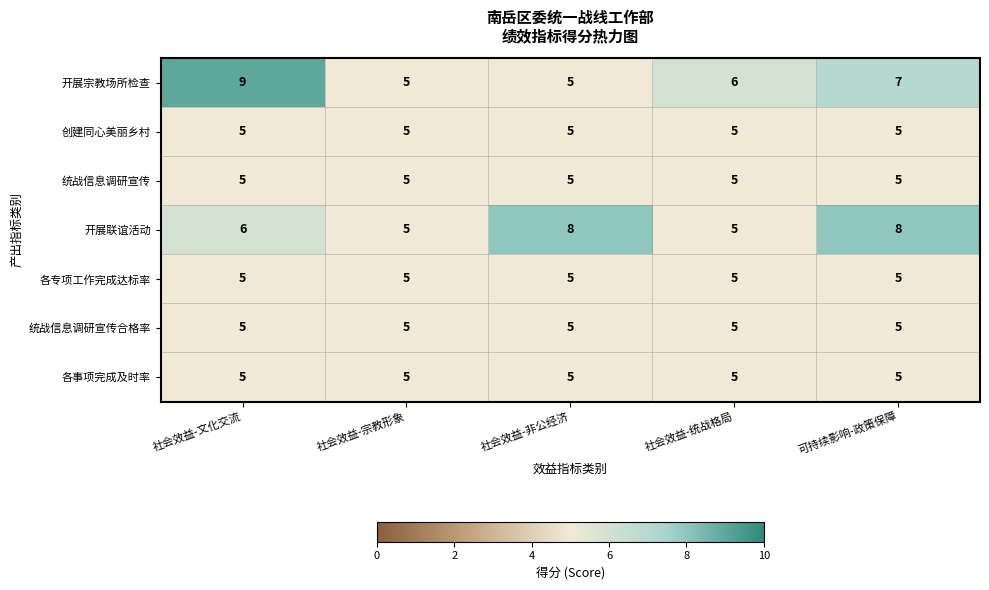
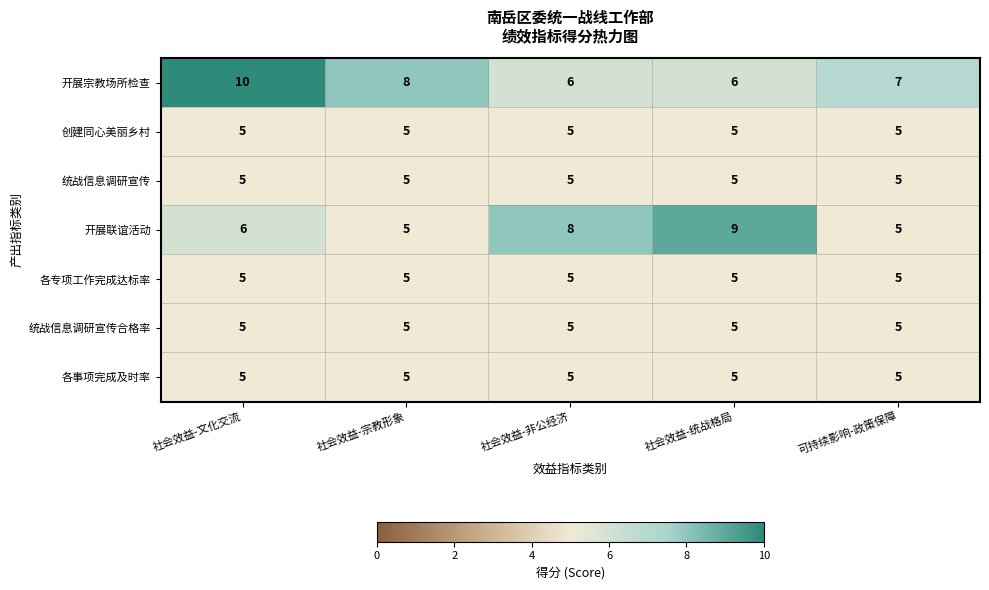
  {
    "开展宗教场所检查": {
-     "社会效益-文化交流": 9,
-     "社会效益-宗教形象": 5,
-     "社会效益-非公经济": 5,
+     "社会效益-文化交流": 10,
+     "社会效益-宗教形象": 8,
+     "社会效益-非公经济": 6,
      "社会效益-统战格局": 6,
      "可持续影响-政策保障": 7
    },
    "创建同心美丽乡村": {
      "社会效益-文化交流": 5,
      "社会效益-宗教形象": 5,
      "社会效益-非公经济": 5,
      "社会效益-统战格局": 5,
      "可持续影响-政策保障": 5
    },
    "统战信息调研宣传": {
      "社会效益-文化交流": 5,
      "社会效益-宗教形象": 5,
      "社会效益-非公经济": 5,
      "社会效益-统战格局": 5,
      "可持续影响-政策保障": 5
    },
    "开展联谊活动": {
      "社会效益-文化交流": 6,
      "社会效益-宗教形象": 5,
      "社会效益-非公经济": 8,
-     "社会效益-统战格局": 5,
-     "可持续影响-政策保障": 8
+     "社会效益-统战格局": 9,
+     "可持续影响-政策保障": 5
    },
    "各专项工作完成达标率": {
      "社会效益-文化交流": 5,
      "社会效益-宗教形象": 5,
      "社会效益-非公经济": 5,
      "社会效益-统战格局": 5,
      "可持续影响-政策保障": 5
    },
    "统战信息调研宣传合格率": {
      "社会效益-文化交流": 5,
      "社会效益-宗教形象": 5,
      "社会效益-非公经济": 5,
      "社会效益-统战格局": 5,
      "可持续影响-政策保障": 5
    },
    "各事项完成及时率": {
      "社会效益-文化交流": 5,
      "社会效益-宗教形象": 5,
      "社会效益-非公经济": 5,
      "社会效益-统战格局": 5,
      "可持续影响-政策保障": 5
    }
  }
